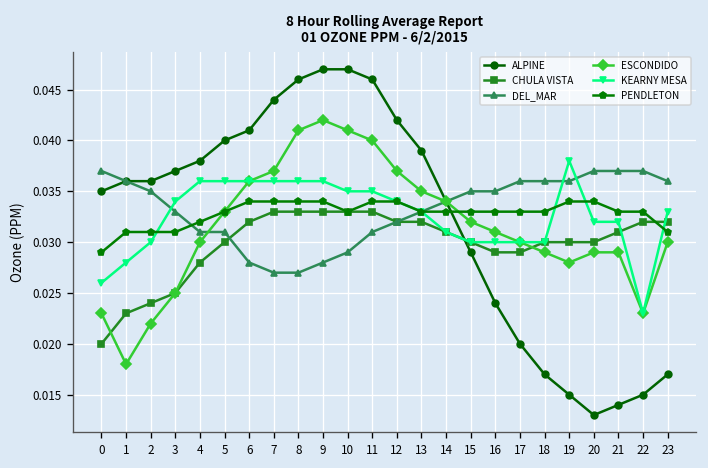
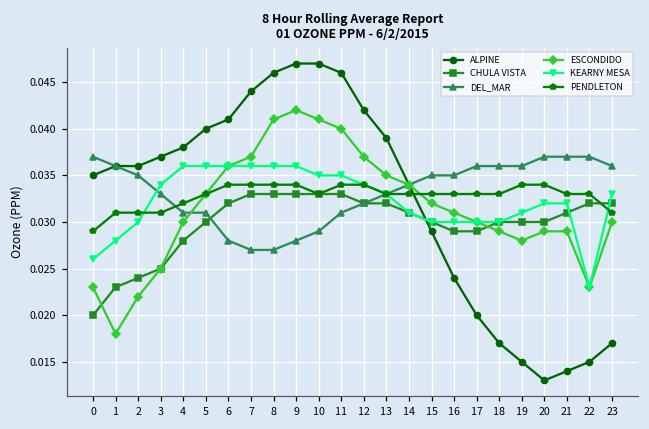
  {
    "ESCONDIDO": {
      "0": 0.023,
      "1": 0.018,
      "2": 0.022,
      "4": 0.030,
      "7": 0.037,
      "8": 0.041,
      "9": 0.042,
      "10": 0.041,
      "11": 0.040,
      "12": 0.037,
      "13": 0.035,
      "15": 0.032,
      "16": 0.031,
      "18": 0.029,
      "19": 0.028,
      "20": 0.029,
      "21": 0.029,
      "23": 0.030
    },
    "KEARNY MESA": {
      "0": 0.026,
      "1": 0.028,
      "2": 0.030,
      "3": 0.034,
      "4": 0.036,
      "5": 0.036,
      "7": 0.036,
      "8": 0.036,
      "9": 0.036,
      "10": 0.035,
      "11": 0.035,
      "16": 0.030,
-     "19": 0.038,
+     "19": 0.031,
      "20": 0.032,
      "21": 0.032,
      "23": 0.033
    }
  }
